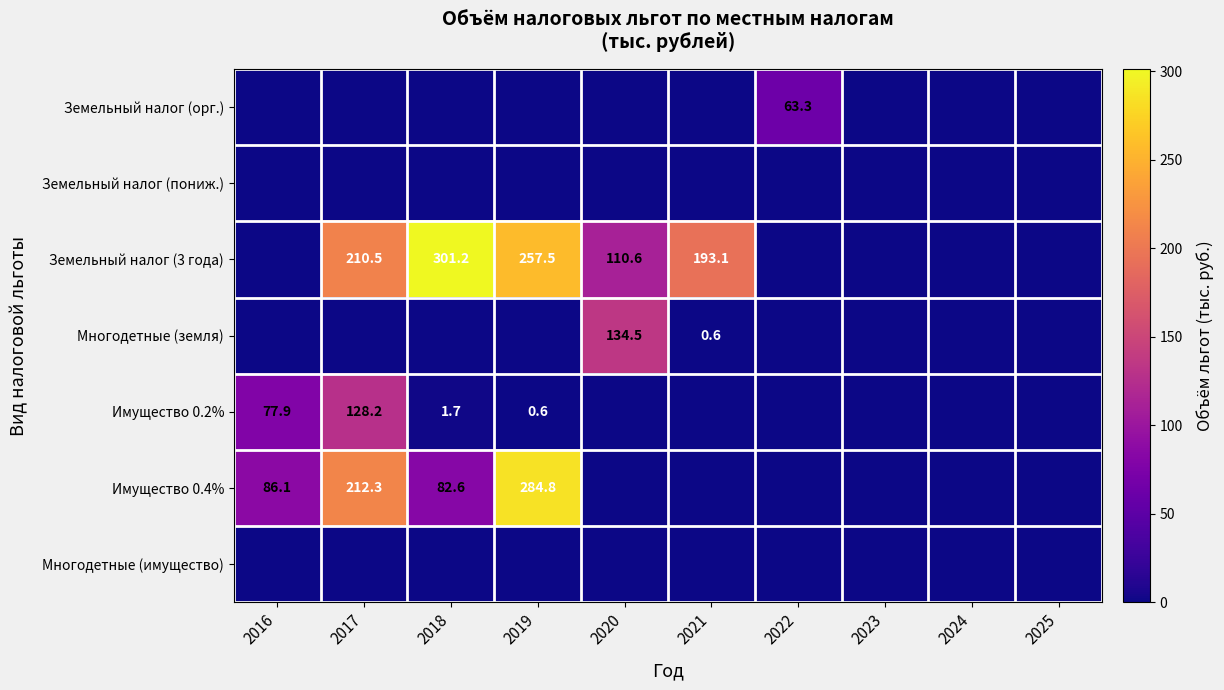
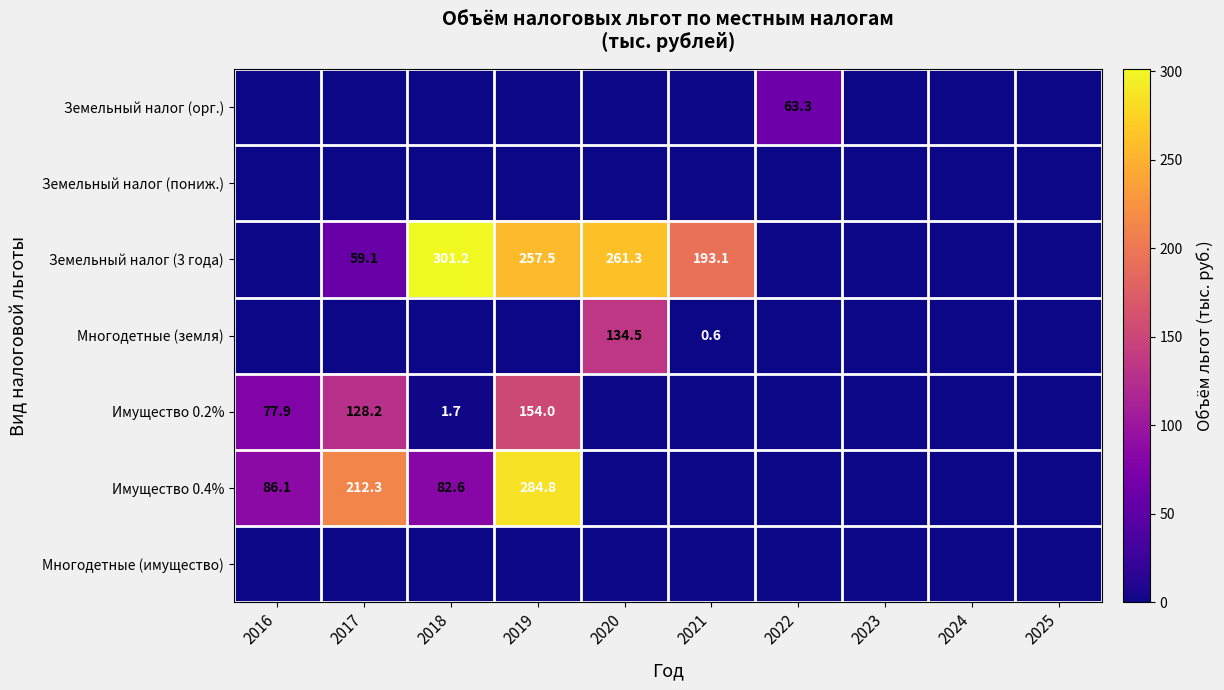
  {
    "Земельный налог (орг.)": {
      "2022": 63.3
    },
    "Земельный налог (3 года)": {
-     "2017": 210.5,
+     "2017": 59.1,
      "2018": 301.2,
      "2019": 257.5,
-     "2020": 110.6,
+     "2020": 261.3,
      "2021": 193.1
    },
    "Многодетные (земля)": {
      "2020": 134.5,
      "2021": 0.6
    },
    "Имущество 0.2%": {
      "2016": 77.9,
      "2017": 128.2,
      "2018": 1.7,
-     "2019": 0.6
+     "2019": 154.0
    },
    "Имущество 0.4%": {
      "2016": 86.1,
      "2017": 212.3,
      "2018": 82.6,
      "2019": 284.8
    }
  }
